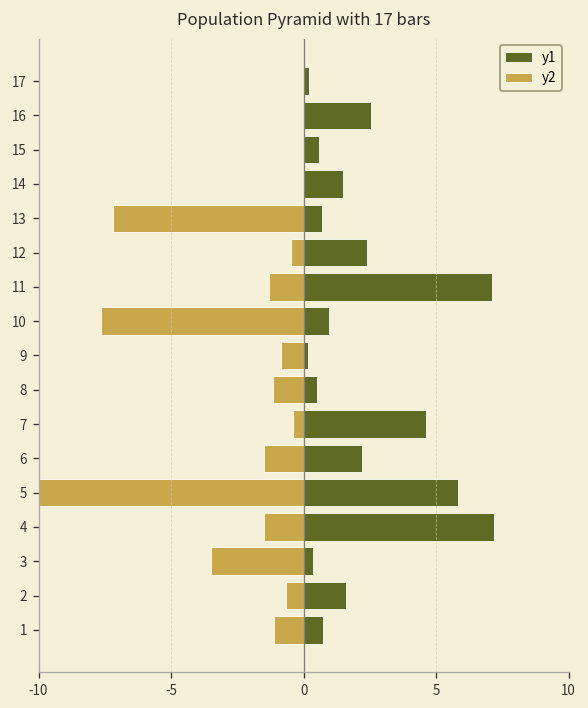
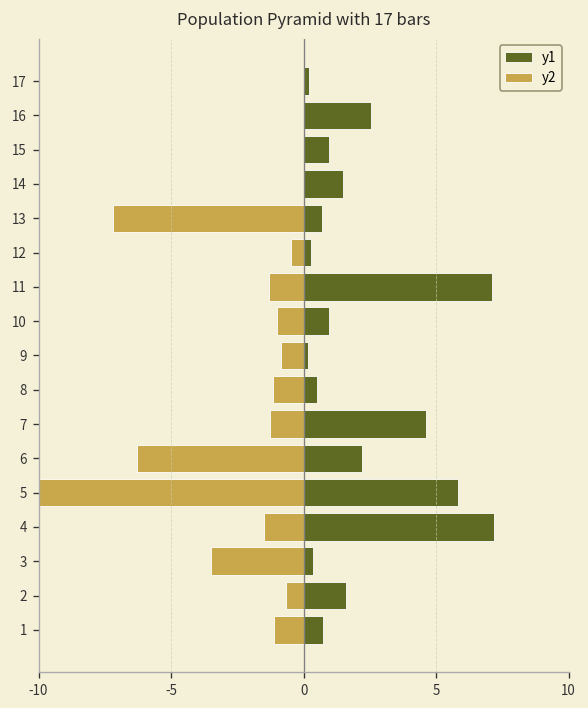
  {
    "y1": {
      "17": 0.2,
      "16": 2.5,
-     "15": 0.6,
+     "15": 1.0,
      "14": 1.5,
      "13": 0.7,
-     "12": 2.4,
+     "12": 0.3,
      "11": 7.1,
      "10": 1.0,
      "9": 0.2,
      "8": 0.5,
      "7": 4.6,
      "6": 2.2,
      "5": 5.8,
      "4": 7.2,
      "3": 0.4,
      "2": 1.6,
      "1": 0.7
    },
    "y2": {
      "17": 0.0,
      "16": 0.0,
      "15": 0.0,
      "14": 0.0,
      "13": -7.2,
      "12": -0.5,
      "11": -1.3,
-     "10": -7.6,
+     "10": -1.0,
      "9": -0.9,
      "8": -1.2,
-     "7": -0.4,
-     "6": -1.5,
+     "7": -1.3,
+     "6": -6.3,
      "5": -10.0,
      "4": -1.5,
      "3": -3.5,
      "2": -0.7,
      "1": -1.1
    }
  }
